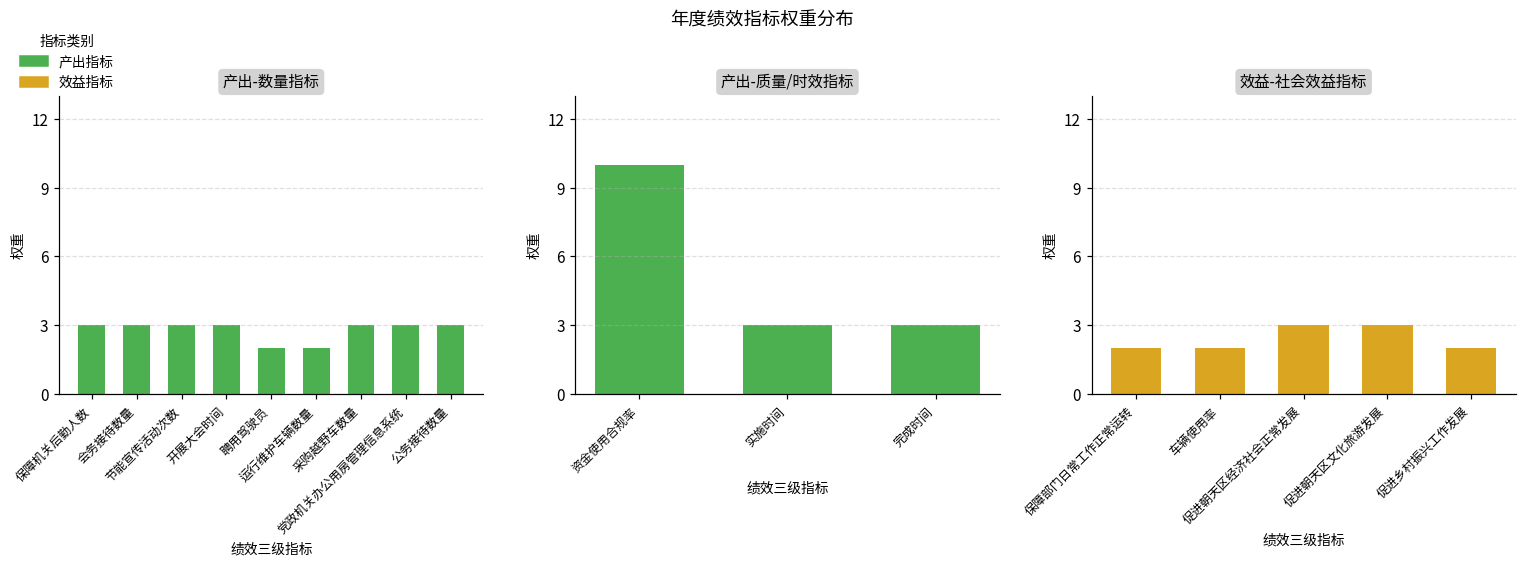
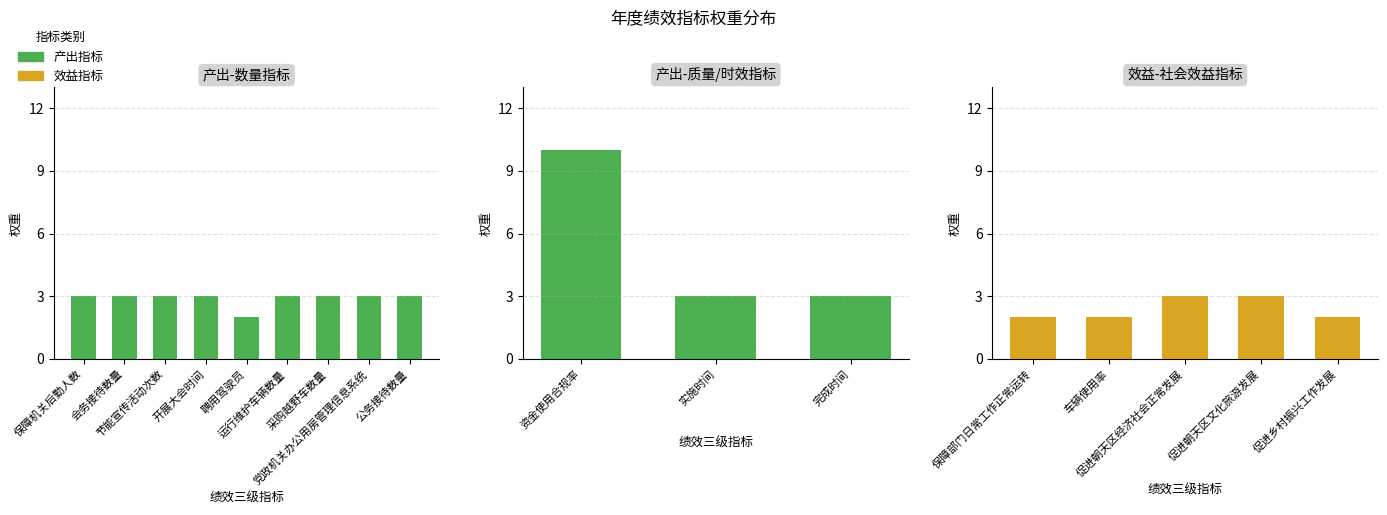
  {
    "产出-数量指标": {
      "保障机关后勤人数": 3,
      "会务接待数量": 3,
      "节能宣传活动次数": 3,
      "开展大会时间": 3,
      "聘用驾驶员": 2,
-     "运行维护车辆数量": 2,
+     "运行维护车辆数量": 3,
      "采购越野车数量": 3,
      "党政机关办公用房管理信息系统": 3,
      "公务接待数量": 3
    },
    "产出-质量/时效指标": {
      "资金使用合规率": 10.0,
      "实施时间": 3.0,
      "完成时间": 3.0
    },
    "效益-社会效益指标": {
      "保障部门日常工作正常运转": 2.0,
      "车辆使用率": 2.0,
      "促进朝天区经济社会正常发展": 3.0,
      "促进朝天区文化旅游发展": 3.0,
      "促进乡村振兴工作发展": 2.0
    }
  }
